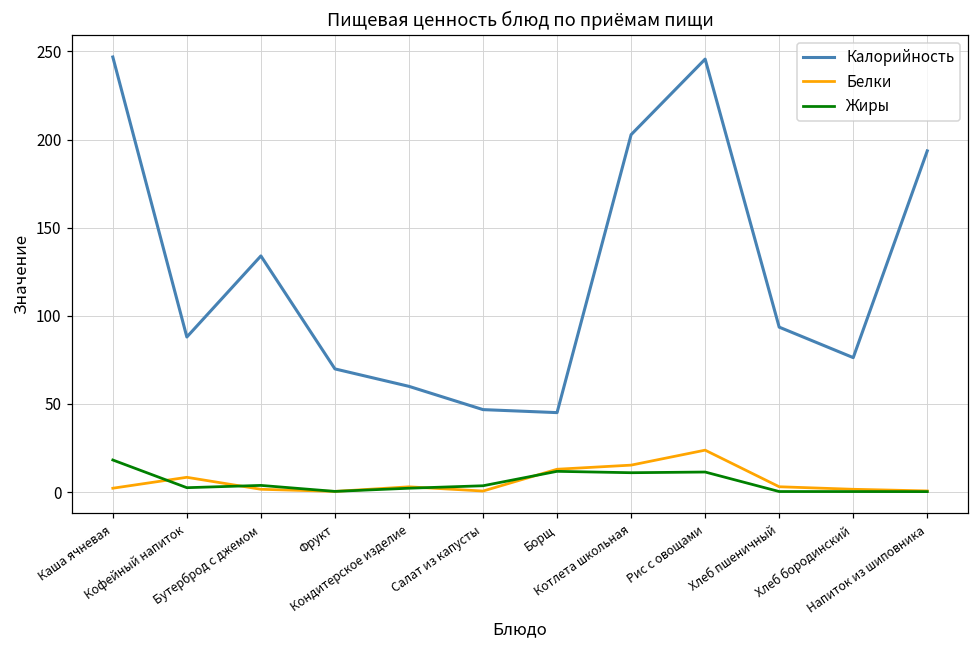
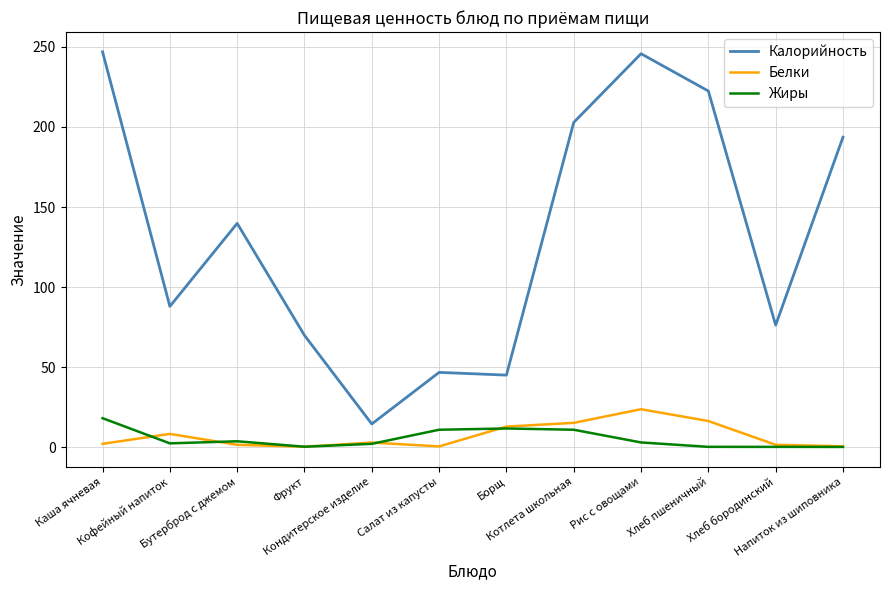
  {
    "Калорийность": {
      "Каша ячневая": 247,
      "Кофейный напиток": 88,
-     "Бутерброд с джемом": 134,
+     "Бутерброд с джемом": 140,
      "Фрукт": 70,
-     "Кондитерское изделие": 60,
+     "Кондитерское изделие": 15,
      "Салат из капусты": 47,
      "Борщ": 45,
      "Котлета школьная": 203,
      "Рис с овощами": 246,
-     "Хлеб пшеничный": 94,
+     "Хлеб пшеничный": 222,
      "Хлеб бородинский": 76,
      "Напиток из шиповника": 194
    },
    "Белки": {
      "Каша ячневая": 2,
      "Кофейный напиток": 8,
      "Бутерброд с джемом": 2,
      "Салат из капусты": 1,
      "Котлета школьная": 15,
      "Рис с овощами": 24,
-     "Хлеб пшеничный": 3
+     "Хлеб пшеничный": 16
    },
    "Жиры": {
      "Каша ячневая": 18,
      "Кофейный напиток": 3,
      "Бутерброд с джемом": 4,
-     "Салат из капусты": 4,
+     "Салат из капусты": 11,
      "Котлета школьная": 11,
-     "Рис с овощами": 11,
+     "Рис с овощами": 3,
      "Хлеб пшеничный": 0
    }
  }
